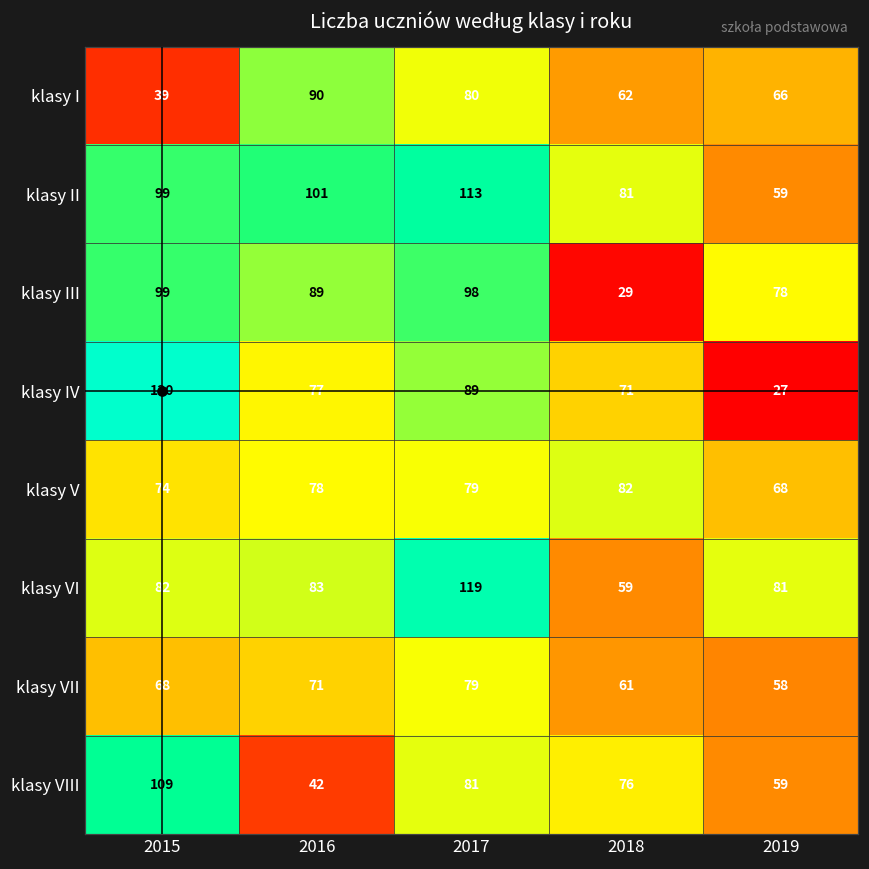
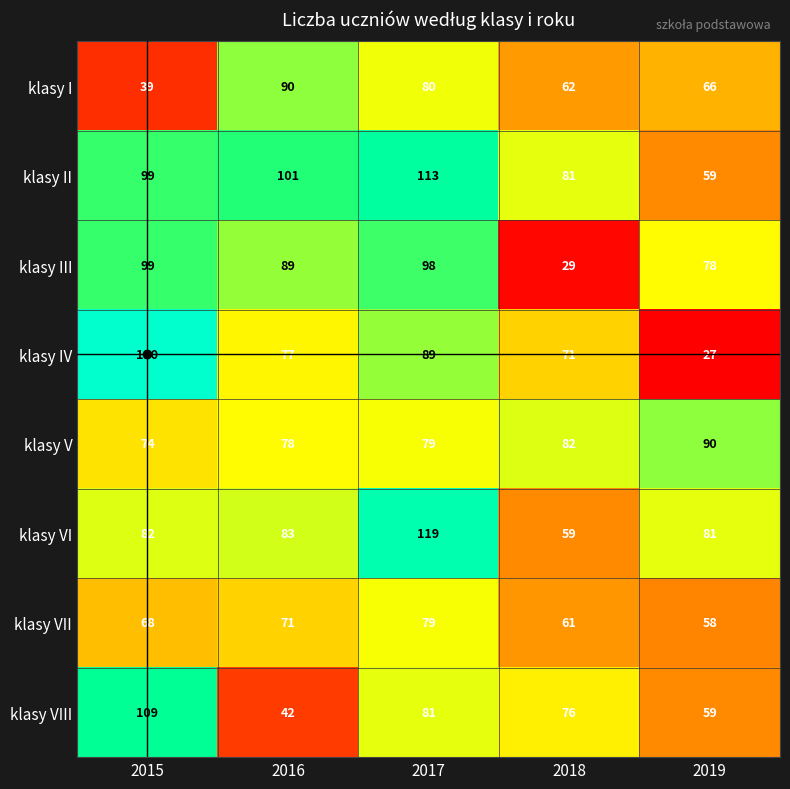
  {
    "klasy I": {
      "2015": 39,
      "2016": 90,
      "2017": 80,
      "2018": 62,
      "2019": 66
    },
    "klasy II": {
      "2015": 99,
      "2016": 101,
      "2017": 113,
      "2018": 81,
      "2019": 59
    },
    "klasy III": {
      "2015": 99,
      "2016": 89,
      "2017": 98,
      "2018": 29,
      "2019": 78
    },
    "klasy IV": {
      "2016": 77,
      "2017": 89,
      "2018": 71,
      "2019": 27
    },
    "klasy V": {
      "2015": 74,
      "2016": 78,
      "2017": 79,
      "2018": 82,
-     "2019": 68
+     "2019": 90
    },
    "klasy VI": {
      "2015": 82,
      "2016": 83,
      "2017": 119,
      "2018": 59,
      "2019": 81
    },
    "klasy VII": {
      "2015": 68,
      "2016": 71,
      "2017": 79,
      "2018": 61,
      "2019": 58
    },
    "klasy VIII": {
      "2015": 109,
      "2016": 42,
      "2017": 81,
      "2018": 76,
      "2019": 59
    }
  }
